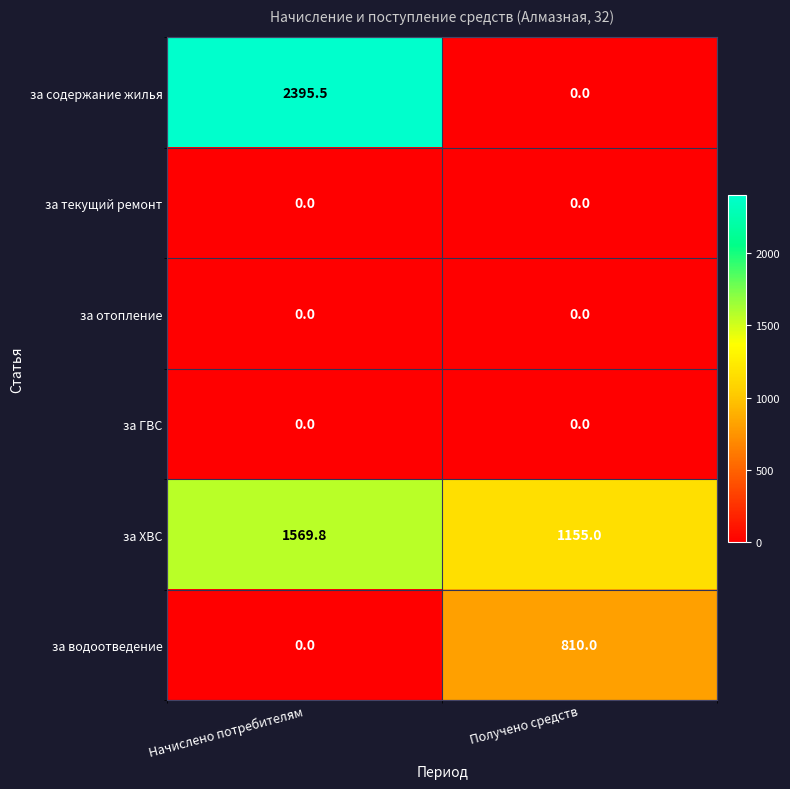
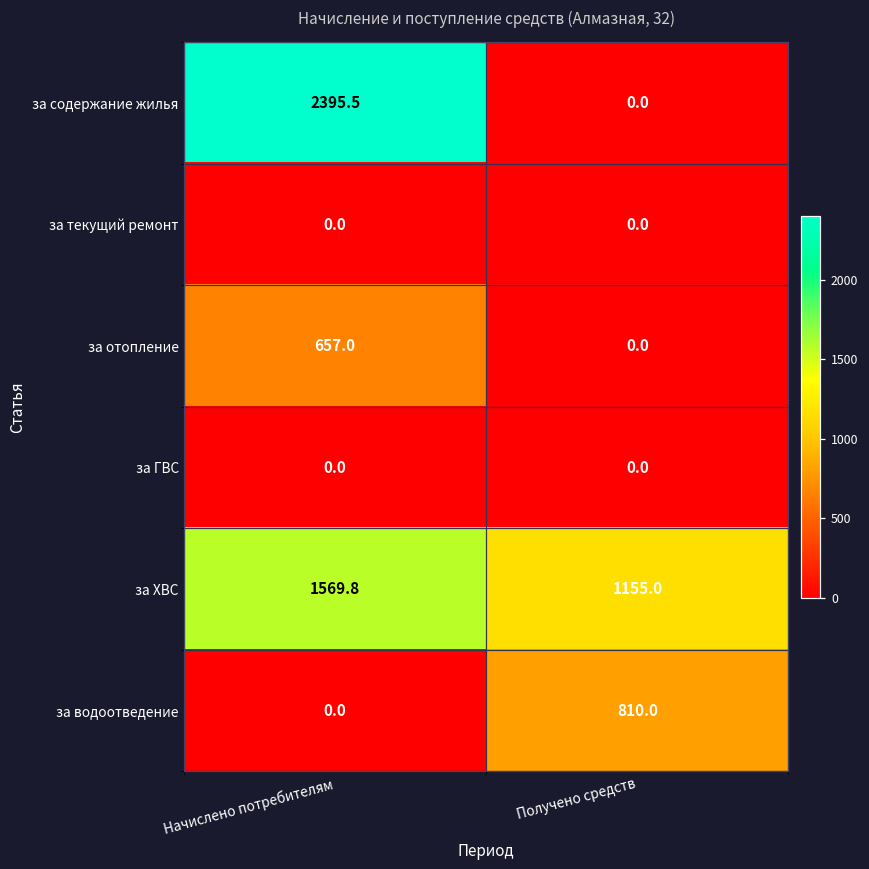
  {
    "за содержание жилья": {
      "Начислено потребителям": 2395.5,
      "Получено средств": 0.0
    },
    "за текущий ремонт": {
      "Начислено потребителям": 0.0,
      "Получено средств": 0.0
    },
    "за отопление": {
-     "Начислено потребителям": 0.0,
+     "Начислено потребителям": 657.0,
      "Получено средств": 0.0
    },
    "за ГВС": {
      "Начислено потребителям": 0.0,
      "Получено средств": 0.0
    },
    "за ХВС": {
      "Начислено потребителям": 1569.8,
      "Получено средств": 1155.0
    },
    "за водоотведение": {
      "Начислено потребителям": 0.0,
      "Получено средств": 810.0
    }
  }
